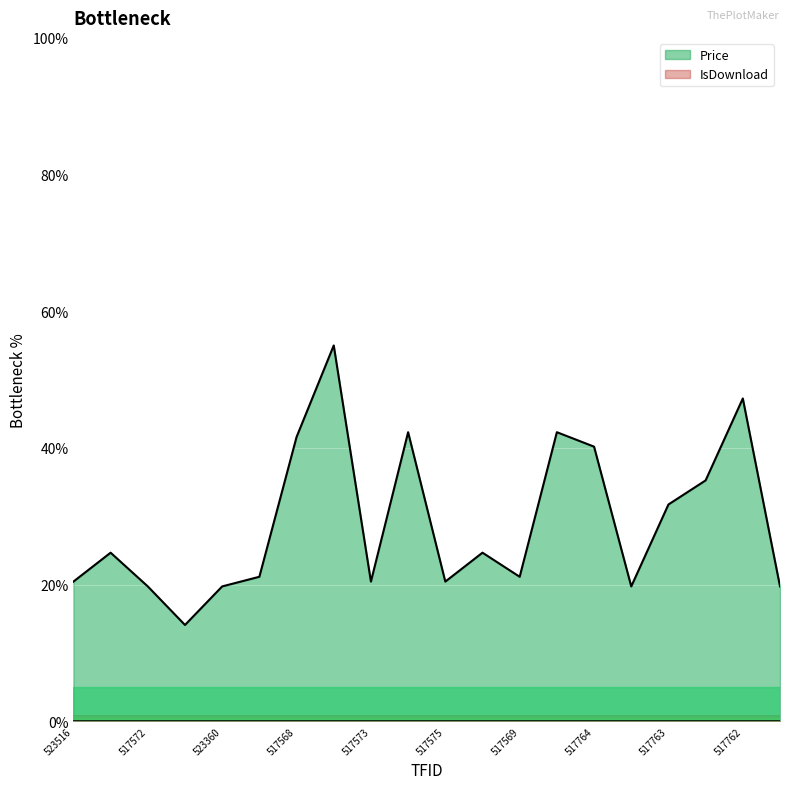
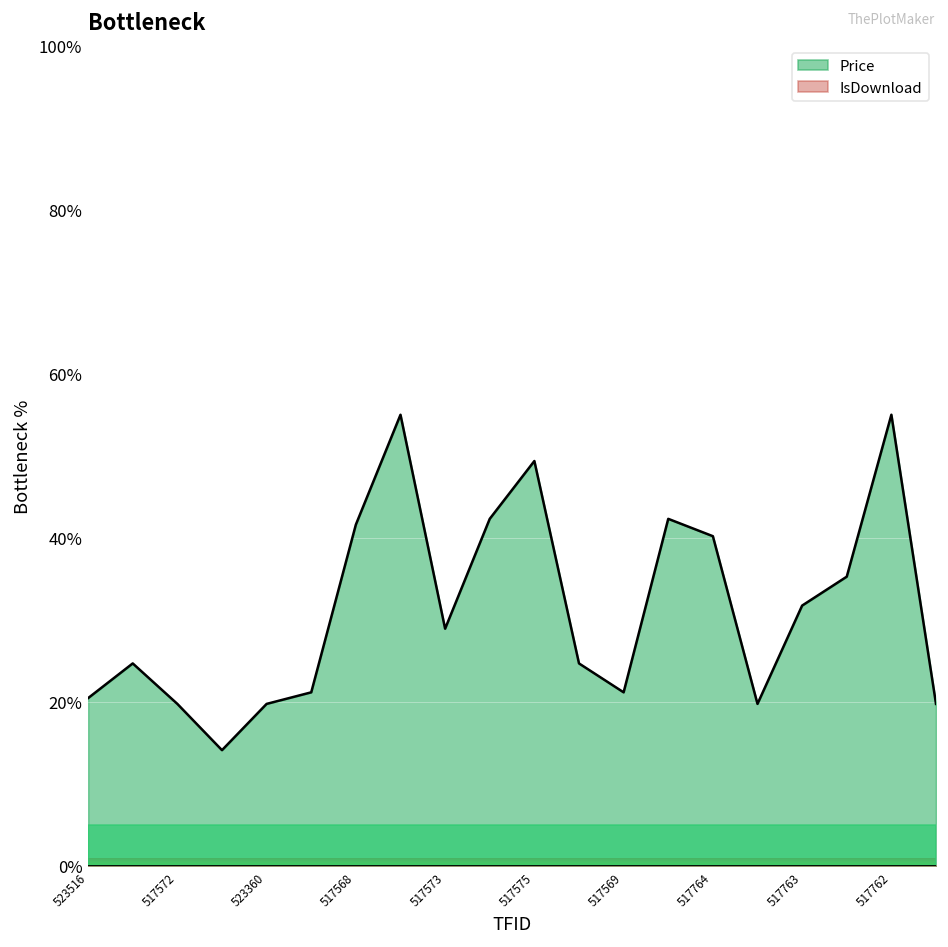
  {
    "Price": {
      "523516": "20%",
      "517572": "20%",
      "523360": "20%",
      "517568": "42%",
-     "517573": "20%",
-     "517575": "20%",
+     "517573": "29%",
+     "517575": "49%",
      "517569": "21%",
      "517764": "40%",
      "517763": "32%",
-     "517762": "47%"
+     "517762": "55%"
    }
  }
